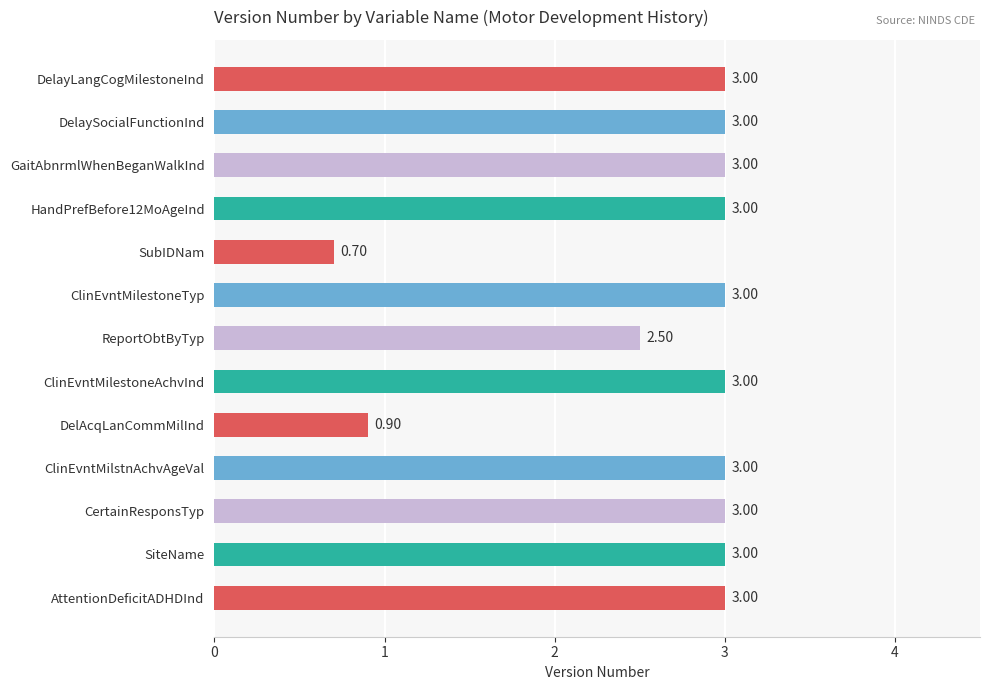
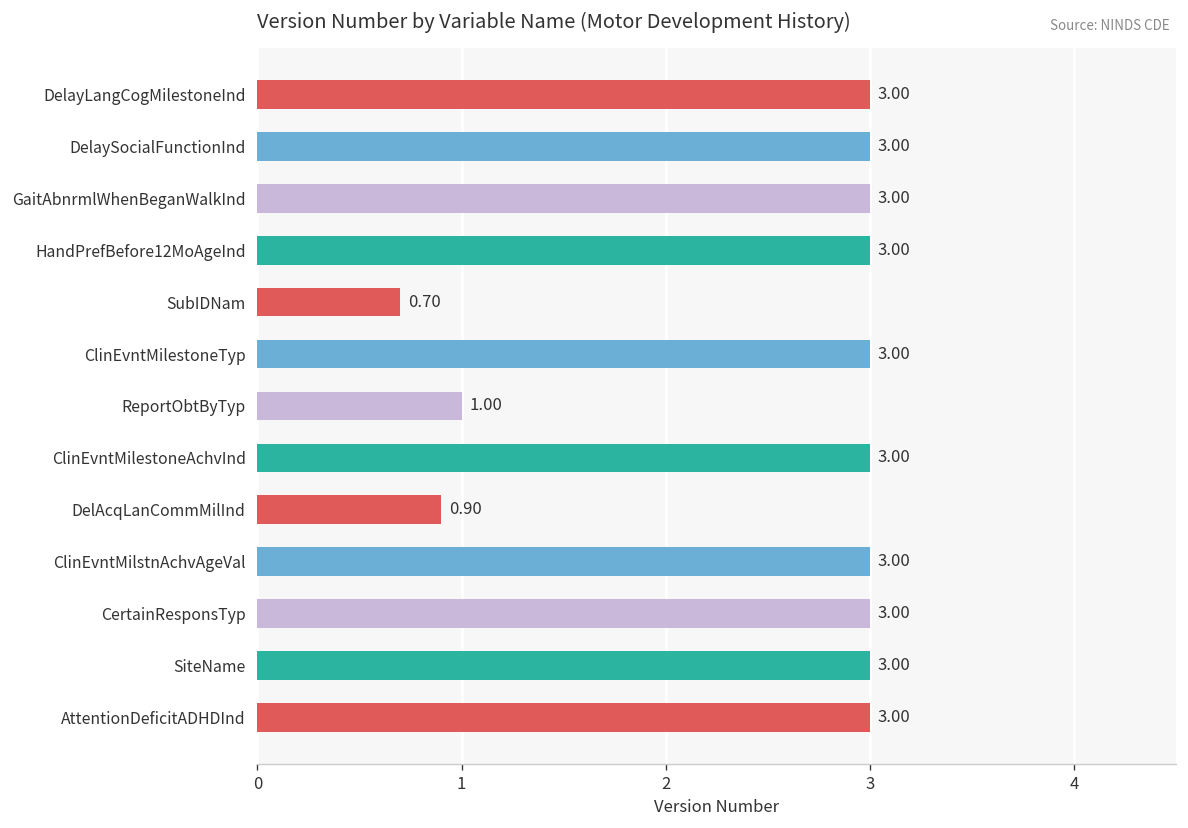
  {
    "DelayLangCogMilestoneInd": 3.00,
    "DelaySocialFunctionInd": 3.00,
    "GaitAbnrmlWhenBeganWalkInd": 3.00,
    "HandPrefBefore12MoAgeInd": 3.00,
    "SubIDNam": 0.70,
    "ClinEvntMilestoneTyp": 3.00,
-   "ReportObtByTyp": 2.50,
+   "ReportObtByTyp": 1.00,
    "ClinEvntMilestoneAchvInd": 3.00,
    "DelAcqLanCommMilInd": 0.90,
    "ClinEvntMilstnAchvAgeVal": 3.00,
    "CertainResponsTyp": 3.00,
    "SiteName": 3.00,
    "AttentionDeficitADHDInd": 3.00
  }
